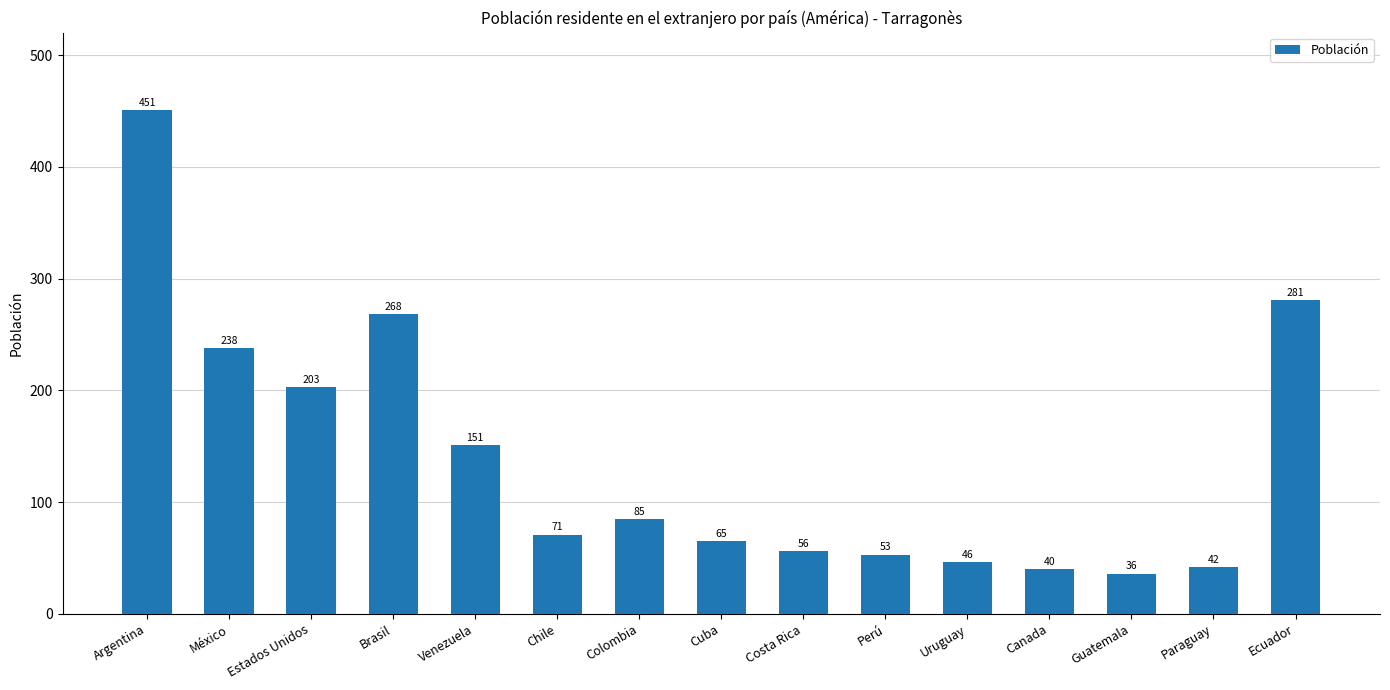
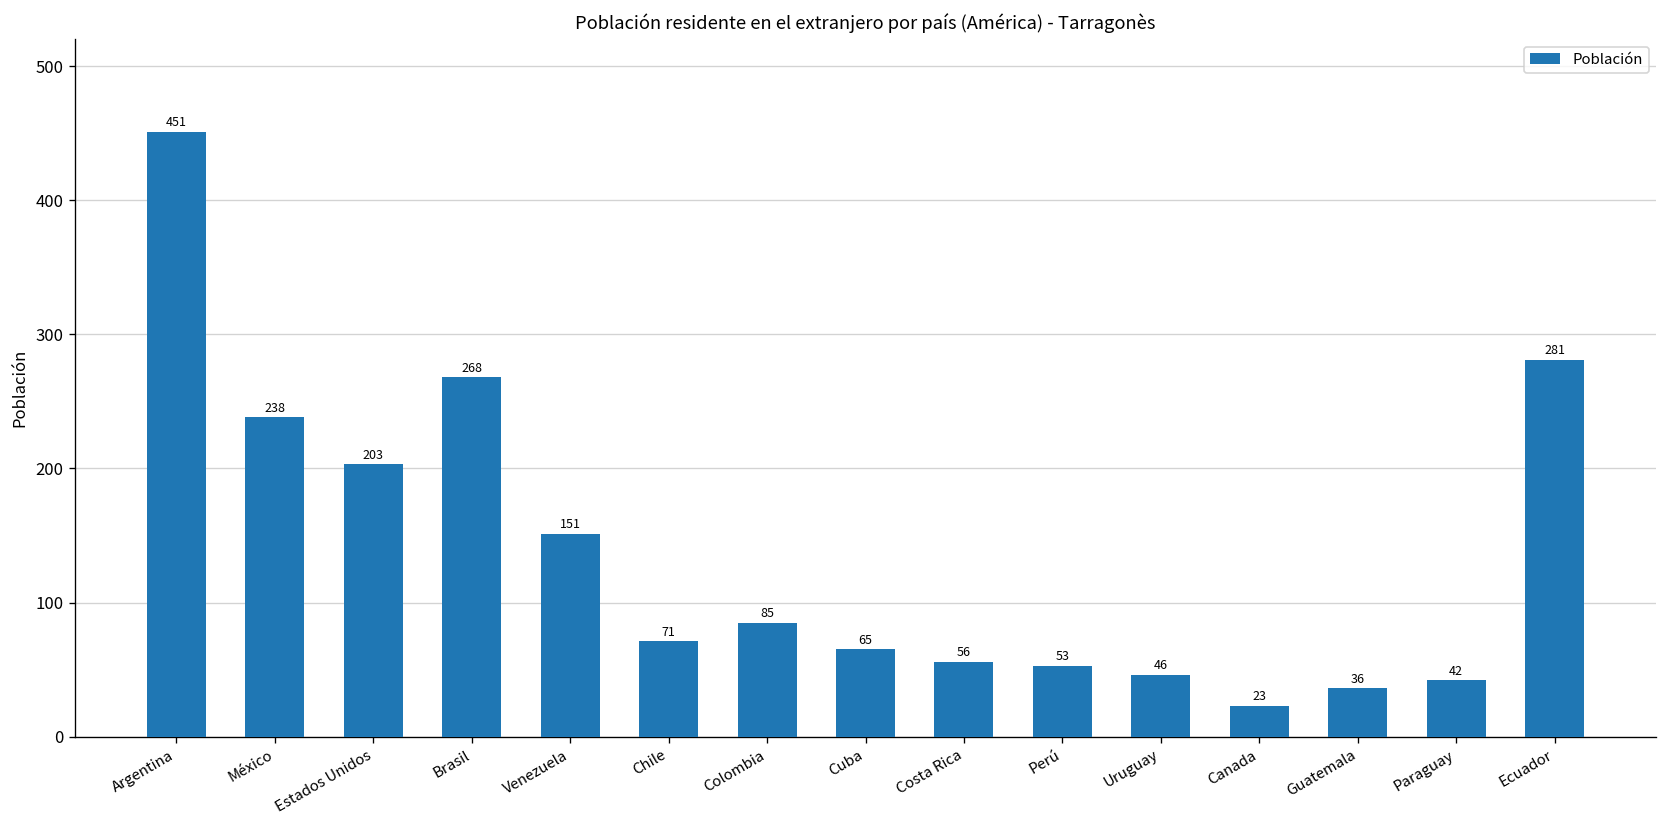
  {
    "Argentina": 451,
    "México": 238,
    "Estados Unidos": 203,
    "Brasil": 268,
    "Venezuela": 151,
    "Chile": 71,
    "Colombia": 85,
    "Cuba": 65,
    "Costa Rica": 56,
    "Perú": 53,
    "Uruguay": 46,
-   "Canada": 40,
+   "Canada": 23,
    "Guatemala": 36,
    "Paraguay": 42,
    "Ecuador": 281
  }
